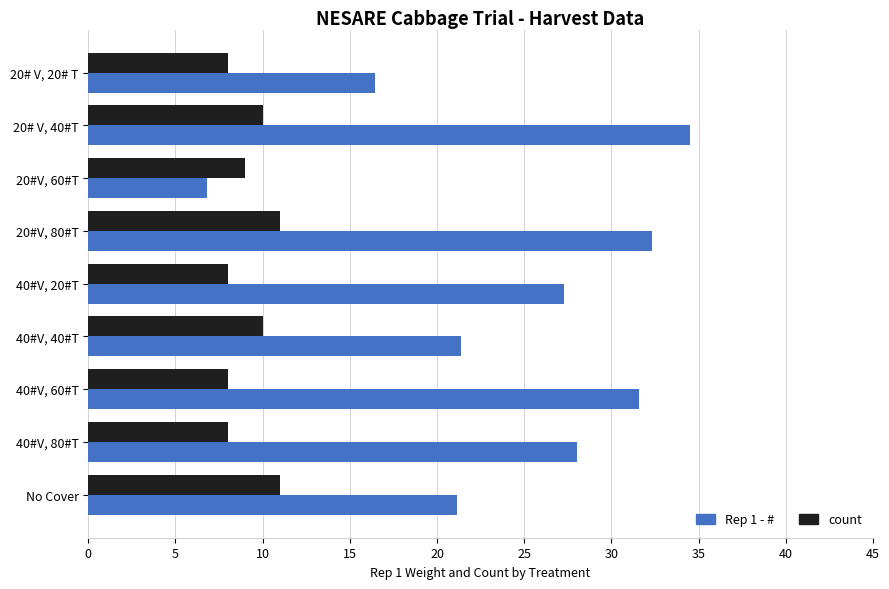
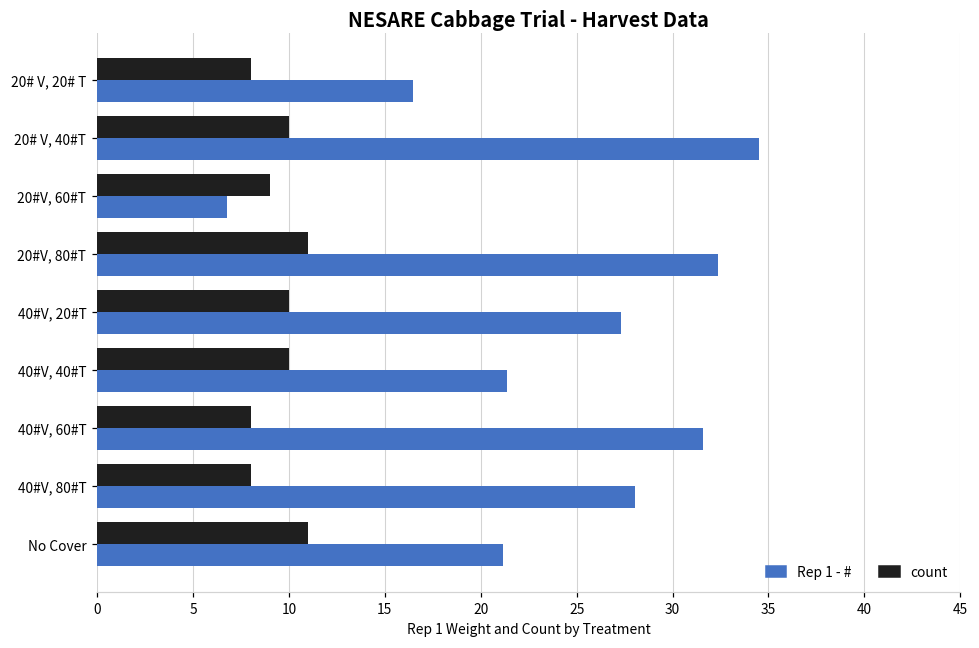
  {
    "Rep 1 - #": {
      "20# V, 20# T": 16.5,
      "20# V, 40#T": 34.5,
      "20#V, 60#T": 6.8,
      "20#V, 80#T": 32.4,
      "40#V, 20#T": 27.3,
      "40#V, 40#T": 21.4,
      "40#V, 60#T": 31.6,
      "40#V, 80#T": 28,
      "No Cover": 21.2
    },
    "count": {
      "20# V, 20# T": 8,
      "20# V, 40#T": 10,
      "20#V, 60#T": 9,
      "20#V, 80#T": 11,
-     "40#V, 20#T": 8,
+     "40#V, 20#T": 10,
      "40#V, 40#T": 10,
      "40#V, 60#T": 8,
      "40#V, 80#T": 8,
      "No Cover": 11
    }
  }
